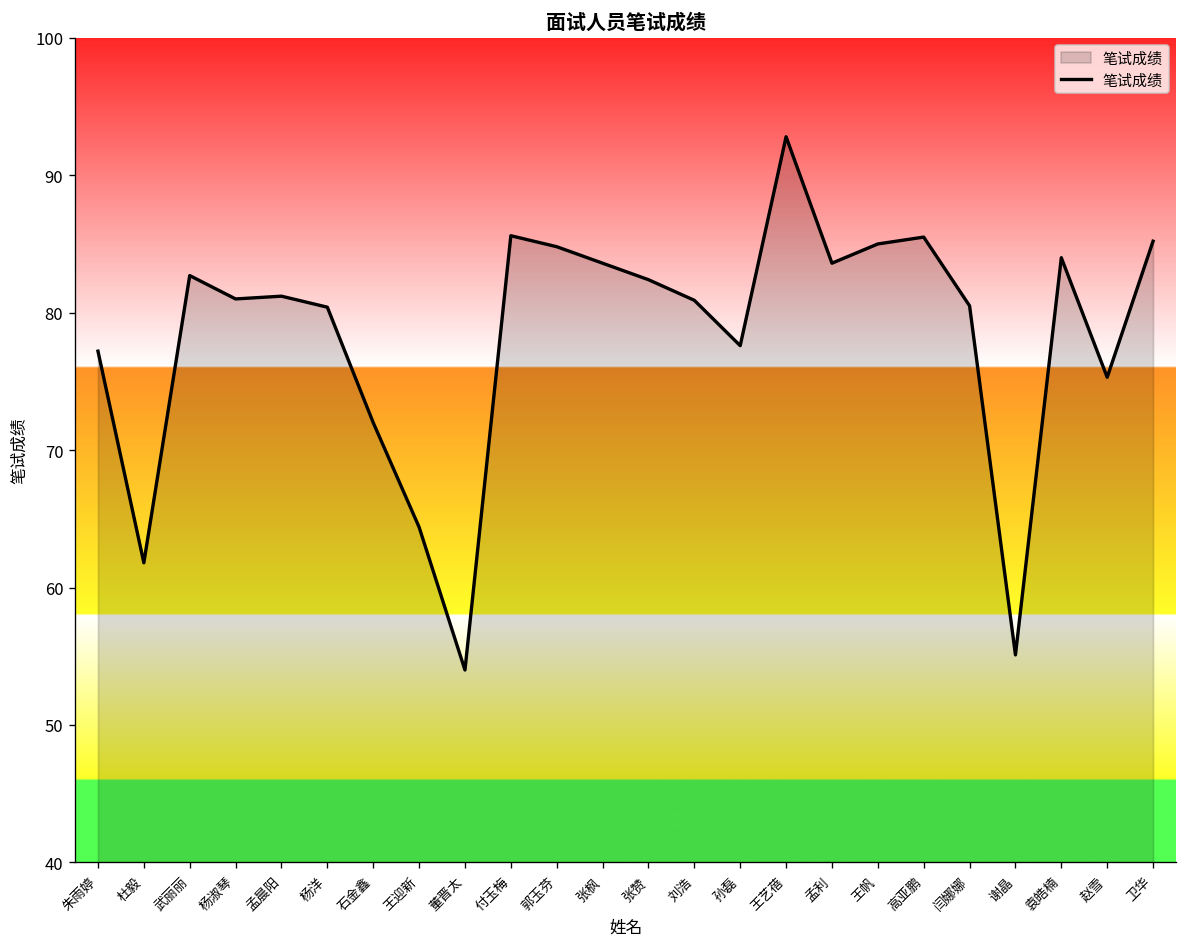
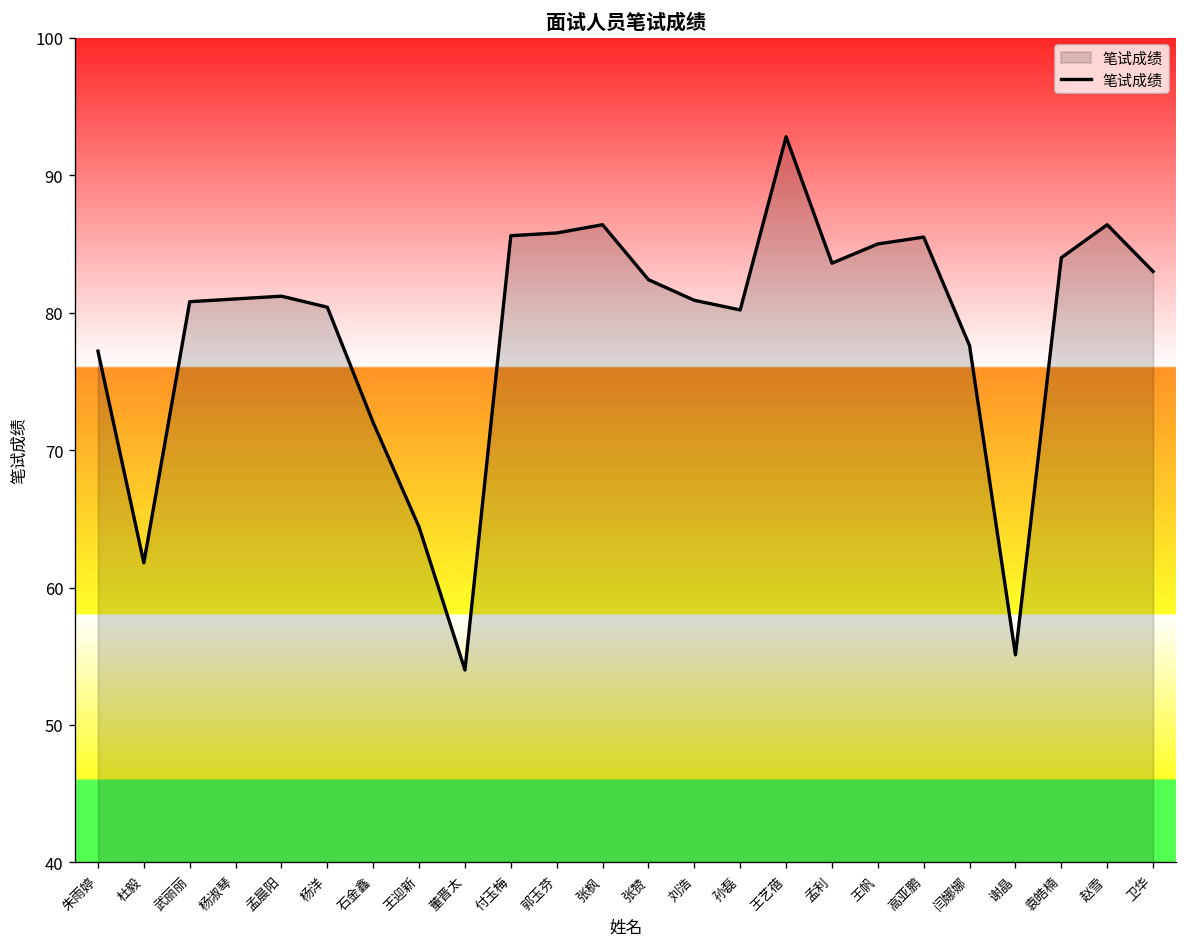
  {
    "朱雨婷": 77.2,
    "杜毅": 61.8,
-   "武丽丽": 82.7,
+   "武丽丽": 80.8,
    "杨淑琴": 81.0,
    "孟晨阳": 81.2,
    "杨洋": 80.4,
    "石金鑫": 72.0,
    "王迎新": 64.4,
    "董晋太": 54.0,
    "付玉梅": 85.6,
-   "郭玉芬": 84.8,
-   "张枫": 83.6,
+   "郭玉芬": 85.8,
+   "张枫": 86.4,
    "张赞": 82.4,
    "刘浩": 80.9,
-   "孙磊": 77.6,
+   "孙磊": 80.2,
    "王艺蓓": 92.8,
    "孟利": 83.6,
    "王帆": 85.0,
    "高亚鹏": 85.5,
-   "闫娜娜": 80.5,
+   "闫娜娜": 77.6,
    "谢晶": 55.1,
    "袁皓楠": 84.0,
-   "赵雪": 75.3,
-   "卫华": 85.2
+   "赵雪": 86.4,
+   "卫华": 83.0
  }
